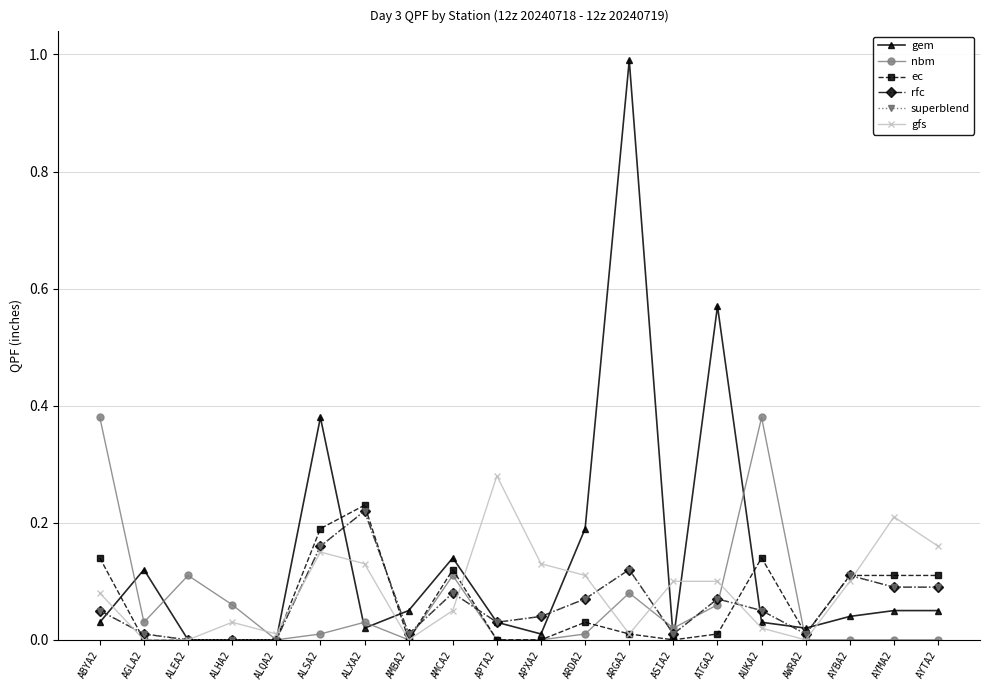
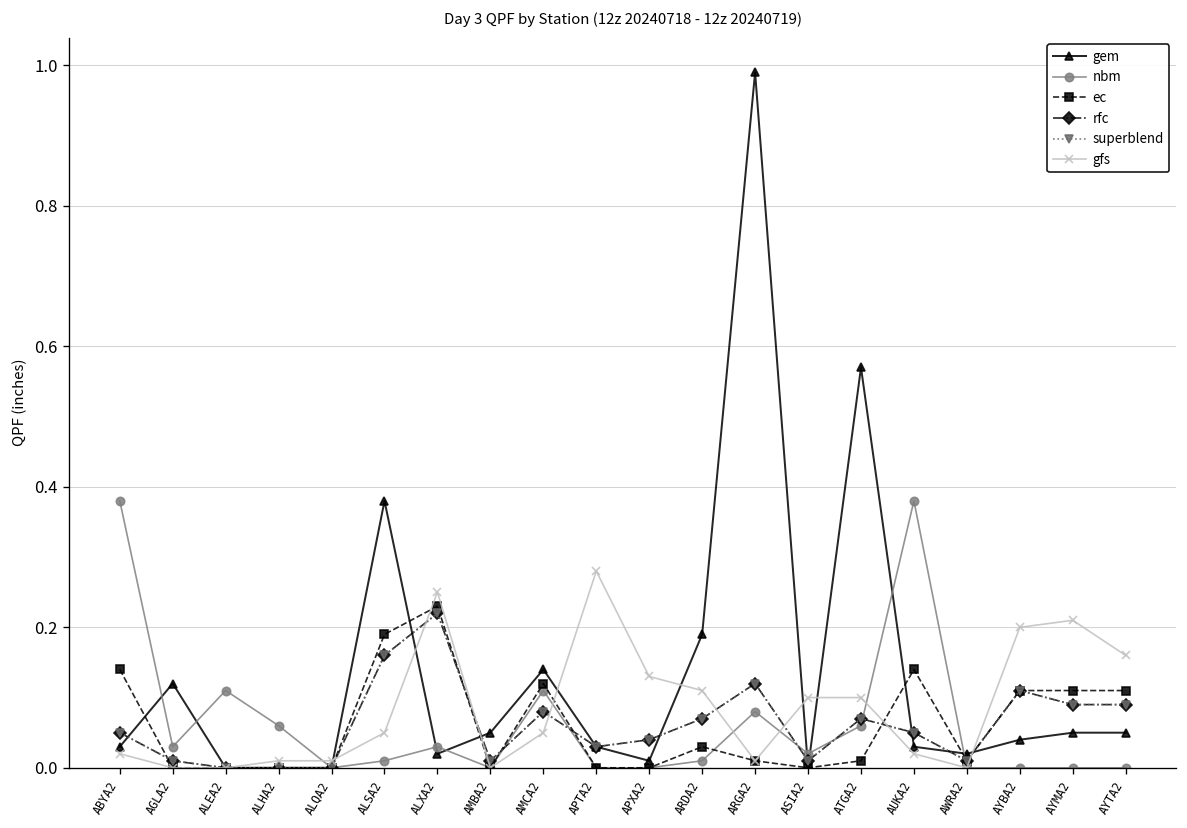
  {
    "gfs": {
-     "ABYA2": 0.08,
-     "ALHA2": 0.03,
+     "ABYA2": 0.02,
+     "ALHA2": 0.01,
      "ALQA2": 0.01,
-     "ALSA2": 0.15,
-     "ALXA2": 0.13,
+     "ALSA2": 0.05,
+     "ALXA2": 0.25,
      "AMCA2": 0.05,
      "APTA2": 0.28,
      "APXA2": 0.13,
      "ARDA2": 0.11,
      "ASIA2": 0.10,
      "ATGA2": 0.10,
      "AUKA2": 0.02,
-     "AYBA2": 0.1,
+     "AYBA2": 0.2,
      "AYMA2": 0.21,
      "AYTA2": 0.16
    }
  }
